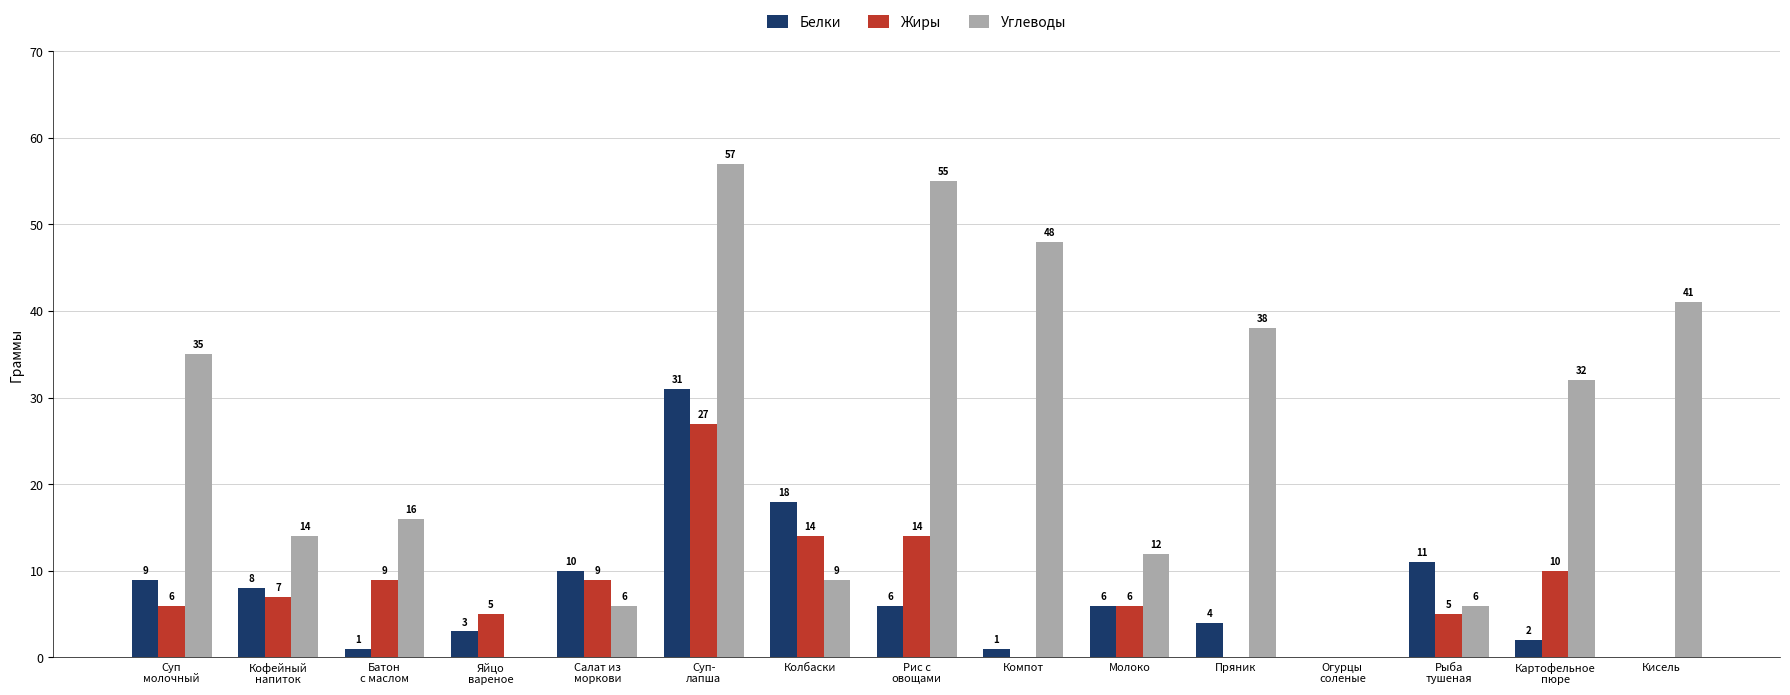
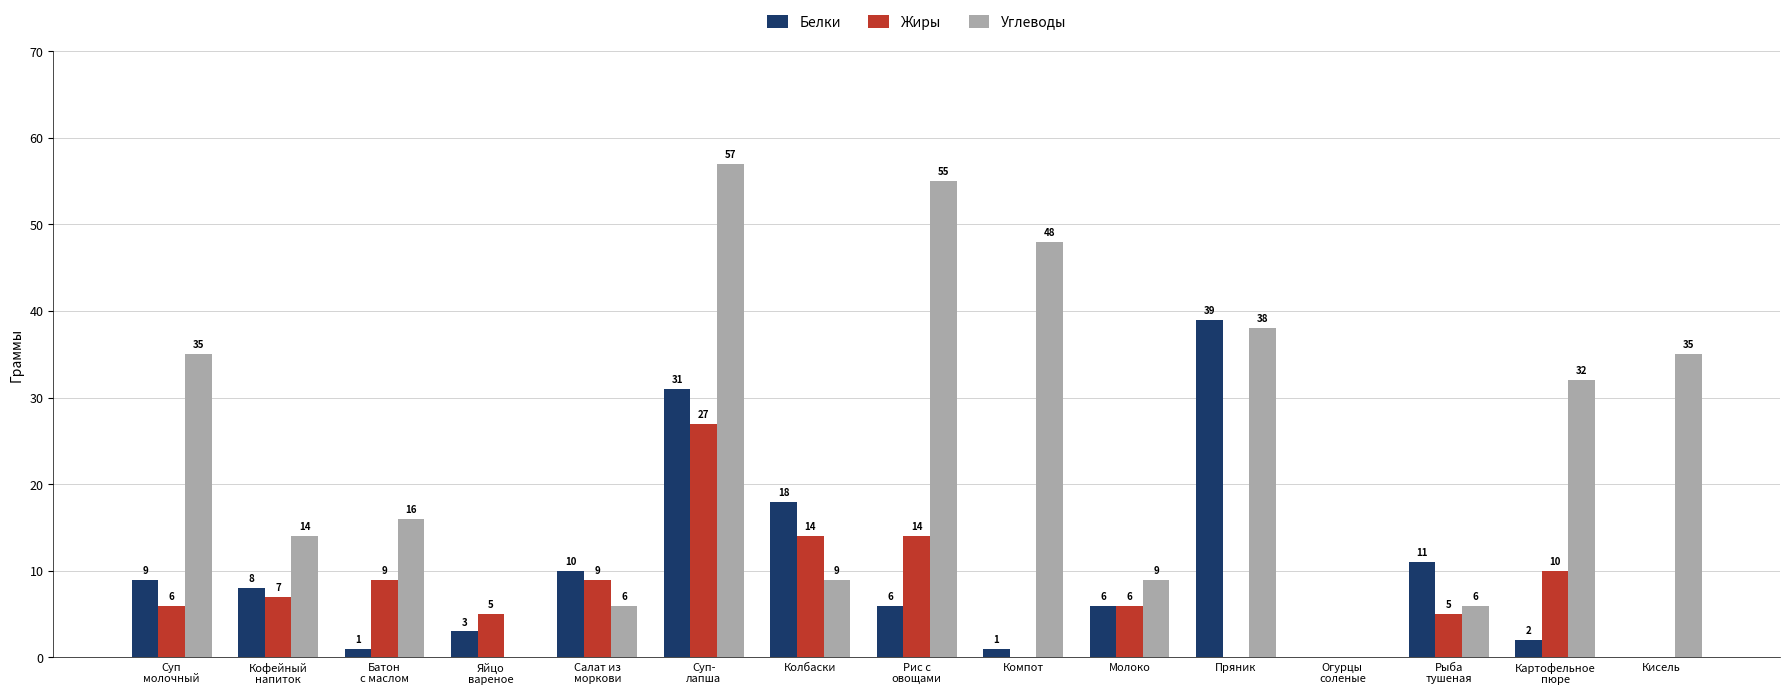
  {
    "Белки": {
      "Суп молочный": 9,
      "Кофейный напиток": 8,
      "Батон с маслом": 1,
      "Яйцо вареное": 3,
      "Салат из моркови": 10,
      "Суп- лапша": 31,
      "Колбаски": 18,
      "Рис с овощами": 6,
      "Компот": 1,
      "Молоко": 6,
-     "Пряник": 4,
+     "Пряник": 39,
      "Рыба тушеная": 11,
      "Картофельное пюре": 2
    },
    "Жиры": {
      "Суп молочный": 6,
      "Кофейный напиток": 7,
      "Батон с маслом": 9,
      "Яйцо вареное": 5,
      "Салат из моркови": 9,
      "Суп- лапша": 27,
      "Колбаски": 14,
      "Рис с овощами": 14,
      "Молоко": 6,
      "Рыба тушеная": 5,
      "Картофельное пюре": 10
    },
    "Углеводы": {
      "Суп молочный": 35,
      "Кофейный напиток": 14,
      "Батон с маслом": 16,
      "Салат из моркови": 6,
      "Суп- лапша": 57,
      "Колбаски": 9,
      "Рис с овощами": 55,
      "Компот": 48,
-     "Молоко": 12,
+     "Молоко": 9,
      "Пряник": 38,
      "Рыба тушеная": 6,
      "Картофельное пюре": 32,
-     "Кисель": 41
+     "Кисель": 35
    }
  }
